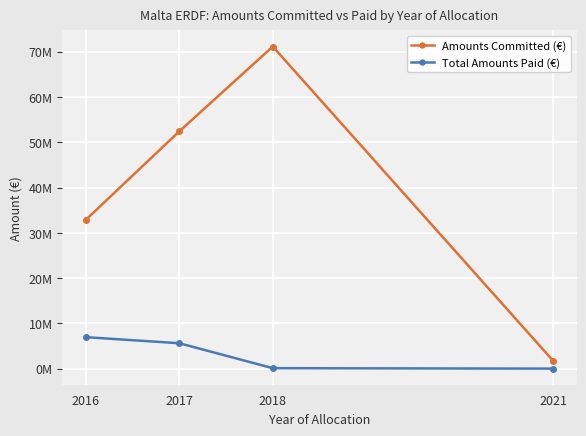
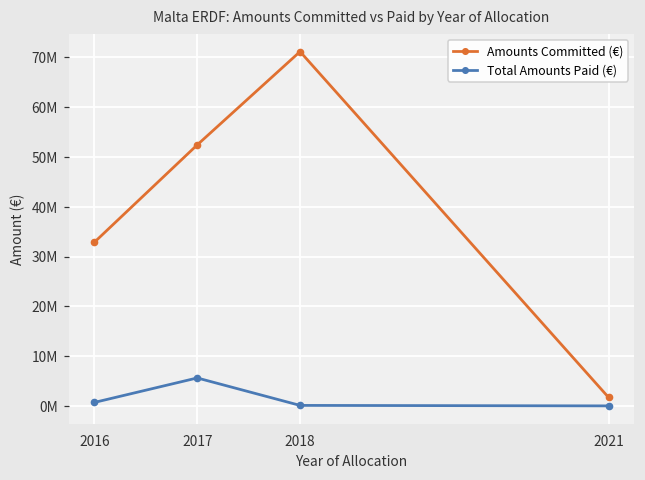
  {
    "Amounts Committed (€)": {
      "2016": 33000000,
      "2017": 52000000,
      "2018": 71000000,
      "2021": 2000000
    },
    "Total Amounts Paid (€)": {
-     "2016": 7000000,
+     "2016": 1000000,
      "2017": 6000000,
      "2018": 0,
      "2021": 0
    }
  }
